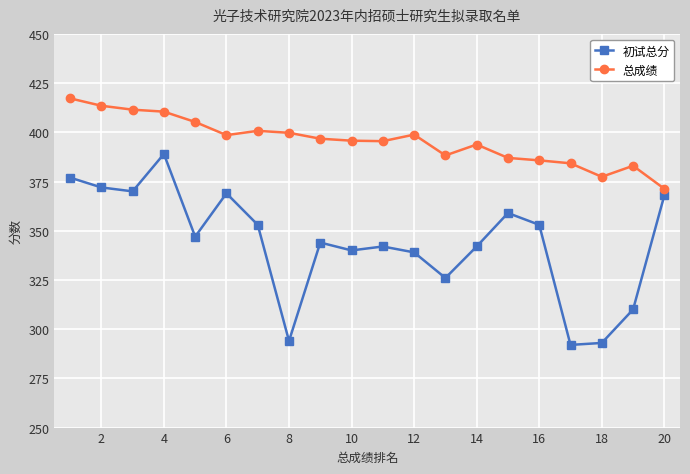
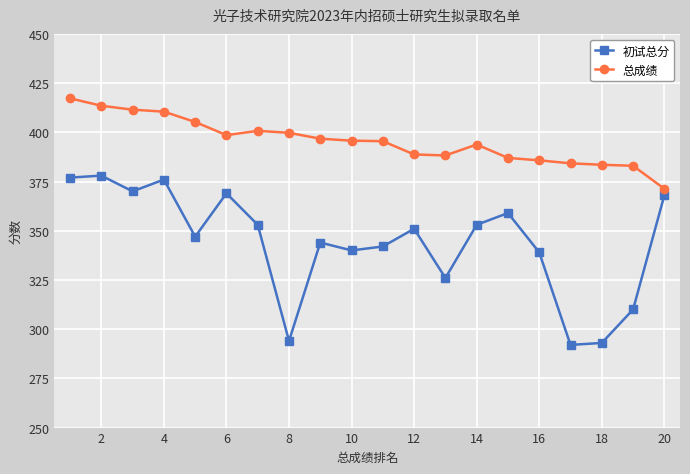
  {
    "初试总分": {
-     "2": 372,
-     "4": 389,
+     "2": 378,
+     "4": 376,
      "6": 369,
      "8": 294,
      "10": 340,
-     "12": 339,
-     "14": 342,
-     "16": 353,
+     "12": 351,
+     "14": 353,
+     "16": 339,
      "18": 293,
      "20": 368
    },
    "总成绩": {
      "2": 414,
      "4": 411,
      "6": 399,
      "8": 400,
      "10": 396,
-     "12": 399,
+     "12": 389,
      "14": 394,
      "16": 386,
-     "18": 377,
+     "18": 384,
      "20": 371
    }
  }
